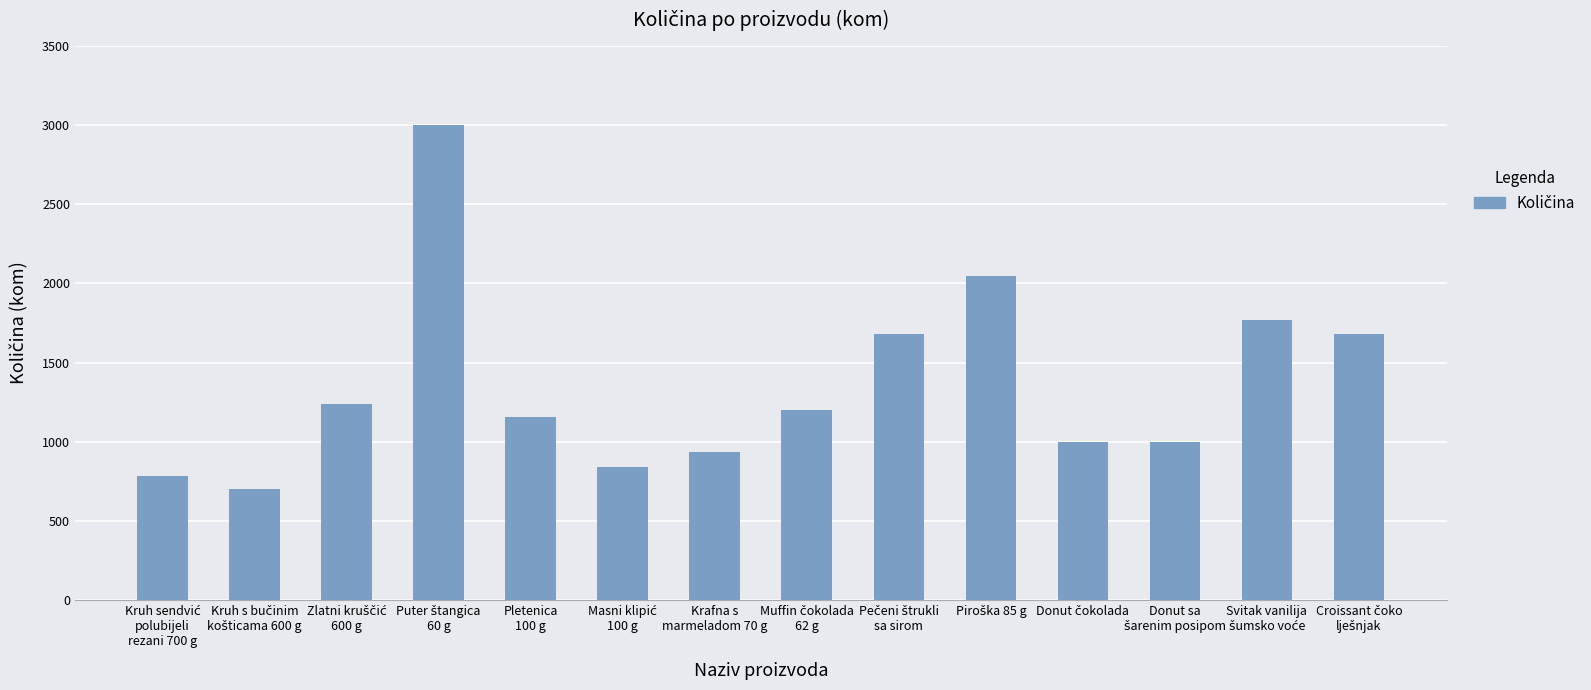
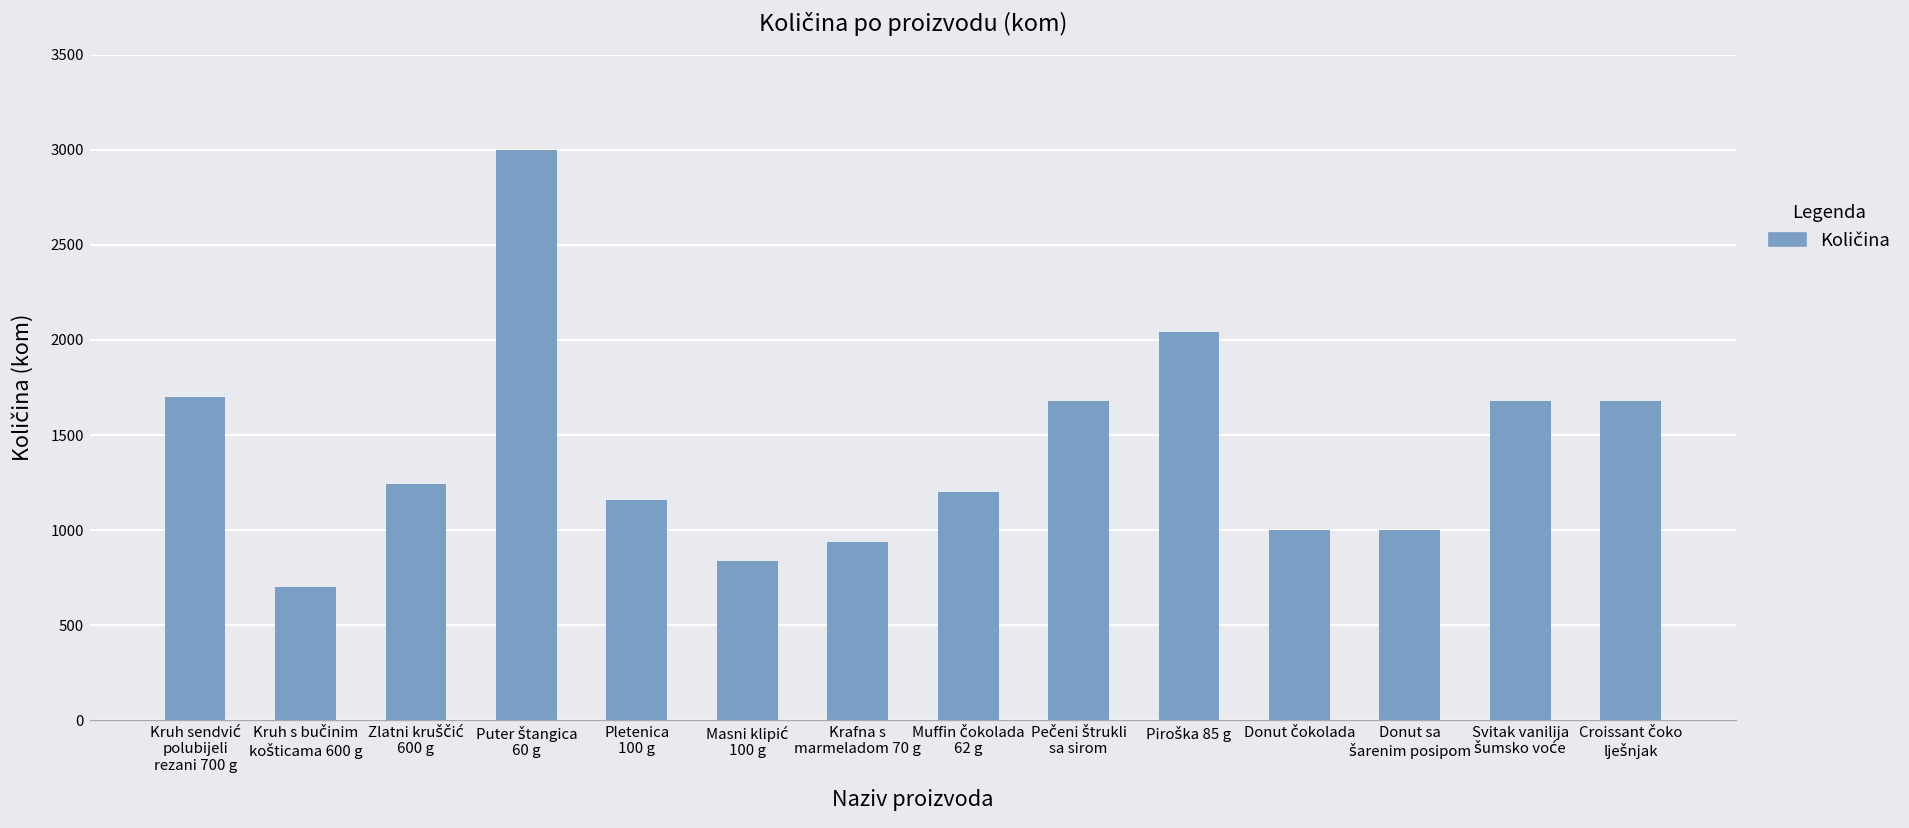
  {
-   "Kruh sendvić polubijeli rezani 700 g": 780,
+   "Kruh sendvić polubijeli rezani 700 g": 1700,
    "Kruh s bučinim košticama 600 g": 700,
    "Zlatni kruščić 600 g": 1240,
    "Puter štangica 60 g": 3000,
    "Pletenica 100 g": 1160,
    "Masni klipić 100 g": 840,
    "Krafna s marmeladom 70 g": 940,
    "Muffin čokolada 62 g": 1200,
    "Pečeni štrukli sa sirom": 1680,
    "Piroška 85 g": 2040,
    "Donut čokolada": 1000,
    "Donut sa šarenim posipom": 1000,
-   "Svitak vanilija šumsko voće": 1770,
+   "Svitak vanilija šumsko voće": 1680,
    "Croissant čoko lješnjak": 1680
  }
